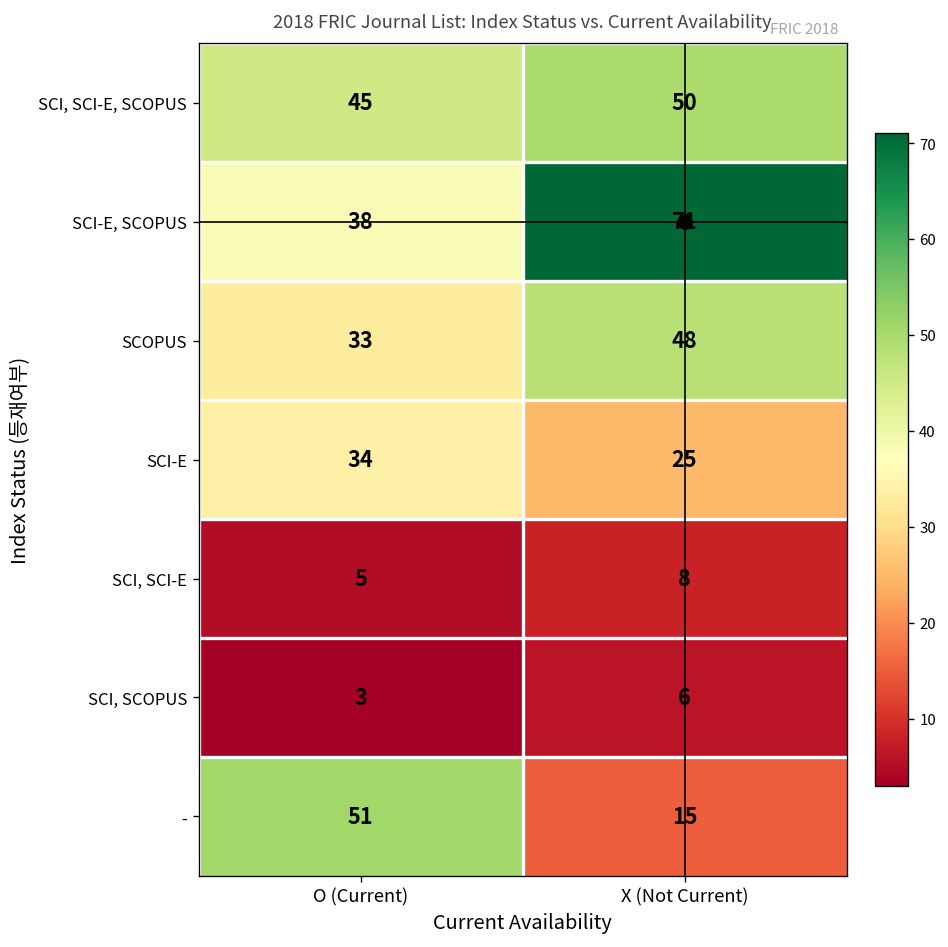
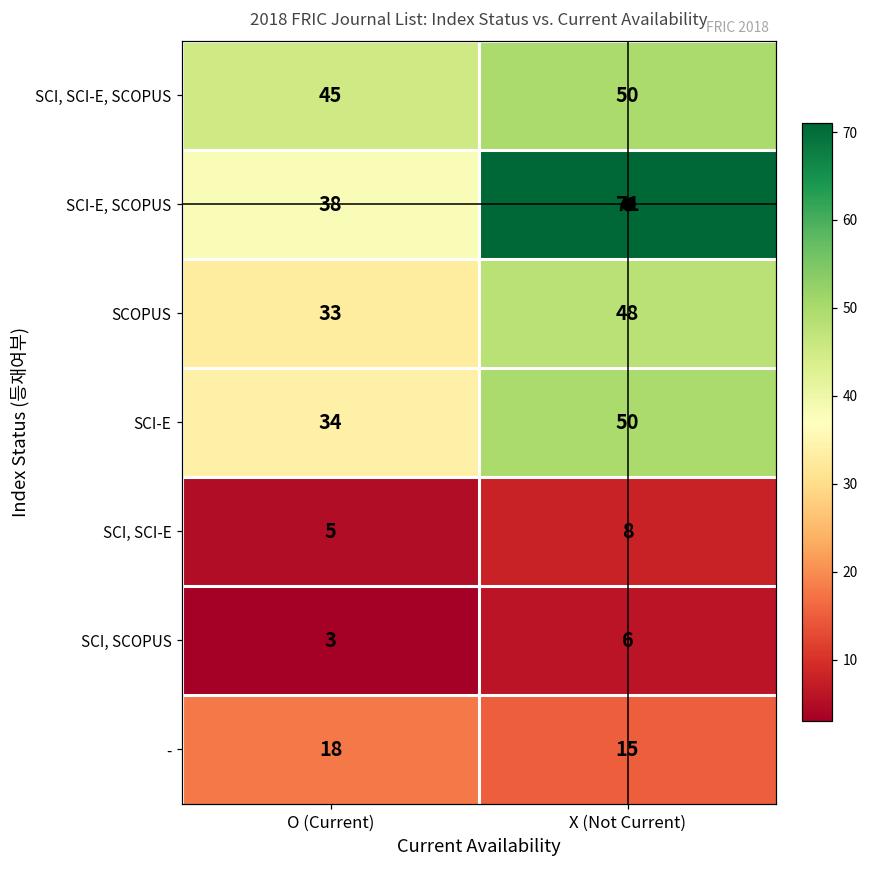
  {
    "SCI, SCI-E, SCOPUS": {
      "O (Current)": 45,
      "X (Not Current)": 50
    },
    "SCI-E, SCOPUS": {
      "O (Current)": 38
    },
    "SCOPUS": {
      "O (Current)": 33,
      "X (Not Current)": 48
    },
    "SCI-E": {
      "O (Current)": 34,
-     "X (Not Current)": 25
+     "X (Not Current)": 50
    },
    "SCI, SCI-E": {
      "O (Current)": 5,
      "X (Not Current)": 8
    },
    "SCI, SCOPUS": {
      "O (Current)": 3,
      "X (Not Current)": 6
    },
    "-": {
-     "O (Current)": 51,
+     "O (Current)": 18,
      "X (Not Current)": 15
    }
  }
